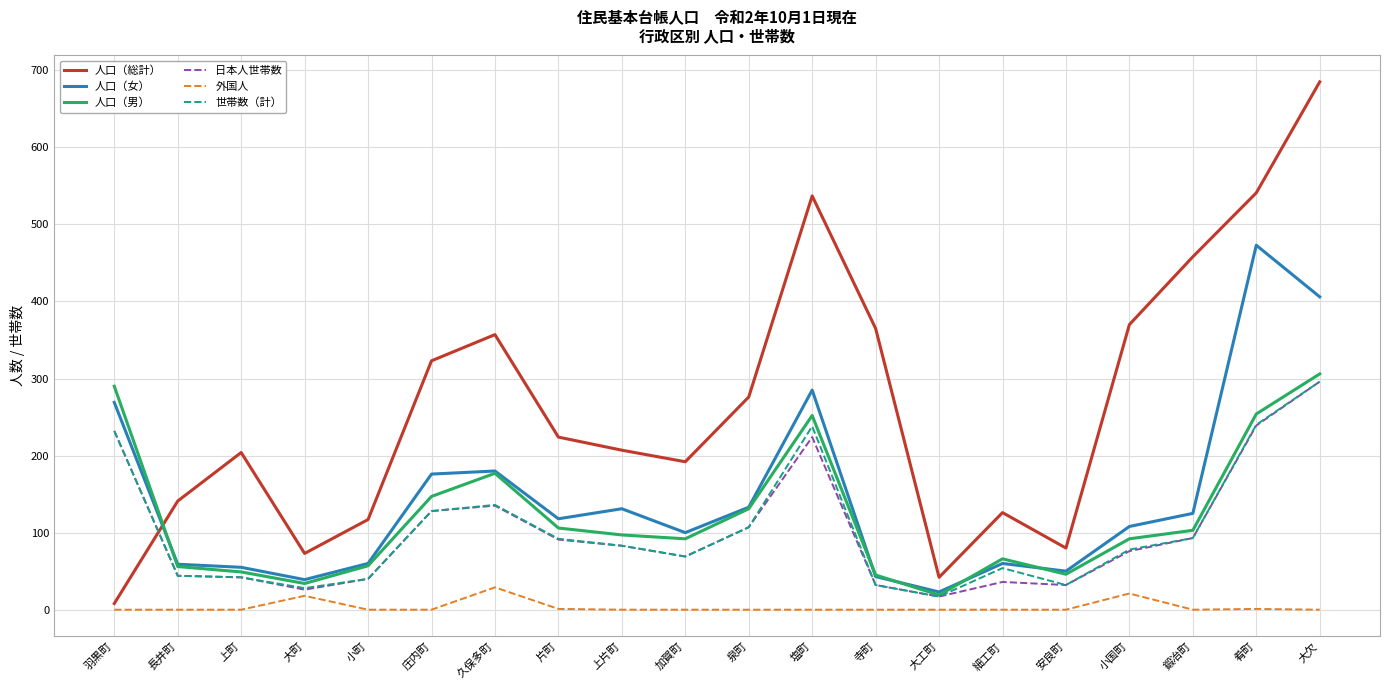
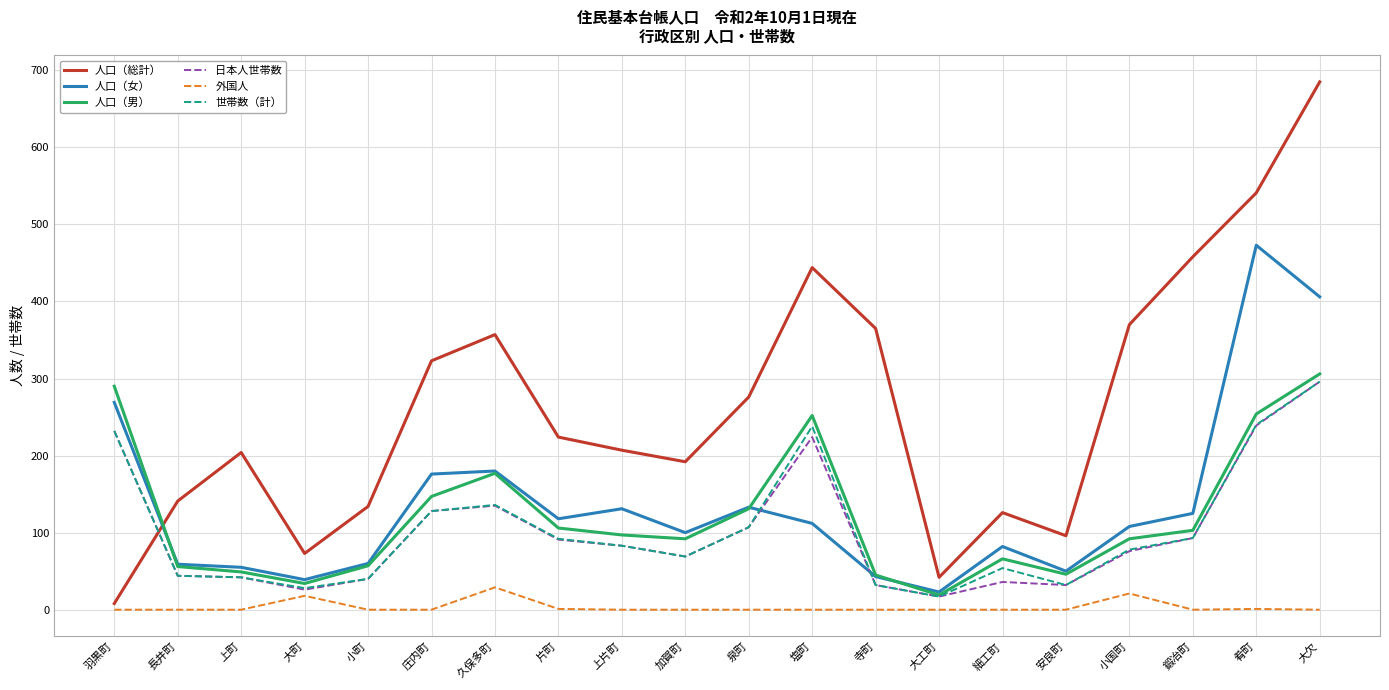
  {
    "人口（総計）": {
      "羽黒町": 10,
      "長井町": 140,
      "上町": 200,
      "大町": 70,
-     "小町": 120,
+     "小町": 130,
      "庄内町": 320,
      "久保多町": 360,
      "片町": 220,
      "上片町": 210,
      "加賀町": 190,
      "泉町": 280,
-     "塩町": 540,
+     "塩町": 440,
      "寺町": 370,
      "大工町": 40,
      "細工町": 130,
-     "安良町": 80,
+     "安良町": 100,
      "小国町": 370,
      "鍛冶町": 460,
      "肴町": 540,
      "大欠": 690
    },
    "人口（女）": {
      "羽黒町": 270,
      "上町": 60,
      "大町": 40,
      "庄内町": 180,
      "片町": 120,
      "上片町": 130,
      "加賀町": 100,
-     "塩町": 290,
+     "塩町": 110,
      "大工町": 20,
-     "細工町": 60,
+     "細工町": 80,
      "安良町": 50,
      "小国町": 110,
      "鍛冶町": 130,
      "肴町": 470,
      "大欠": 410
    },
    "日本人世帯数": {
      "塩町": 220,
      "細工町": 40
    },
    "外国人": {
      "羽黒町": 0,
      "長井町": 0,
      "上町": 0,
      "大町": 20,
      "小町": 0,
      "庄内町": 0,
      "久保多町": 30,
      "片町": 0,
      "上片町": 0,
      "加賀町": 0,
      "泉町": 0,
      "塩町": 0,
      "寺町": 0,
      "大工町": 0,
      "細工町": 0,
      "安良町": 0,
      "小国町": 20,
      "鍛冶町": 0,
      "肴町": 0,
      "大欠": 0
    }
  }
